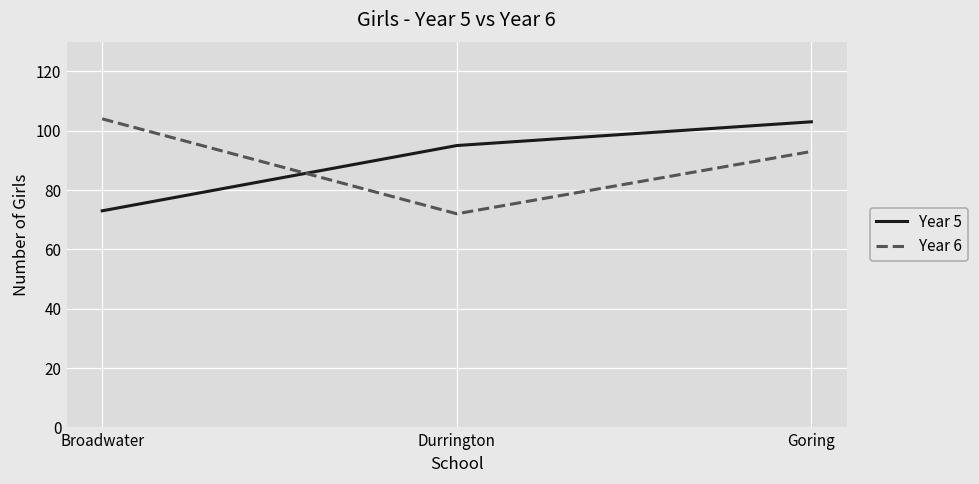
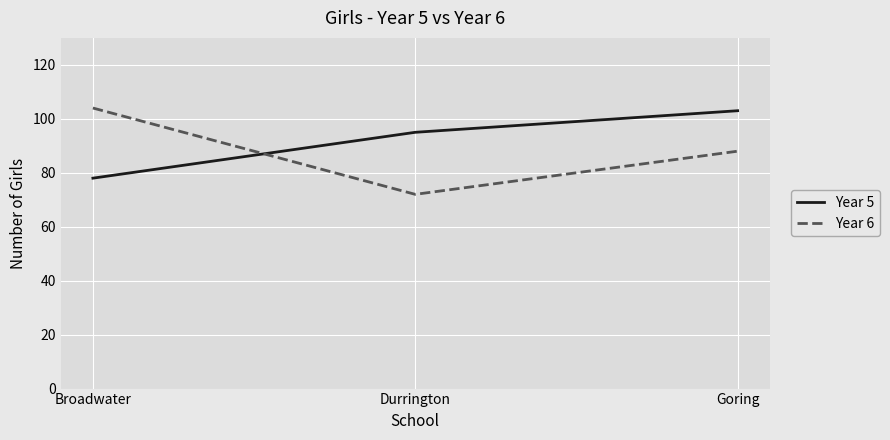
  {
    "Year 5": {
-     "Broadwater": 73,
+     "Broadwater": 78,
      "Durrington": 95,
      "Goring": 103
    },
    "Year 6": {
      "Broadwater": 104,
      "Durrington": 72,
-     "Goring": 93
+     "Goring": 88
    }
  }
